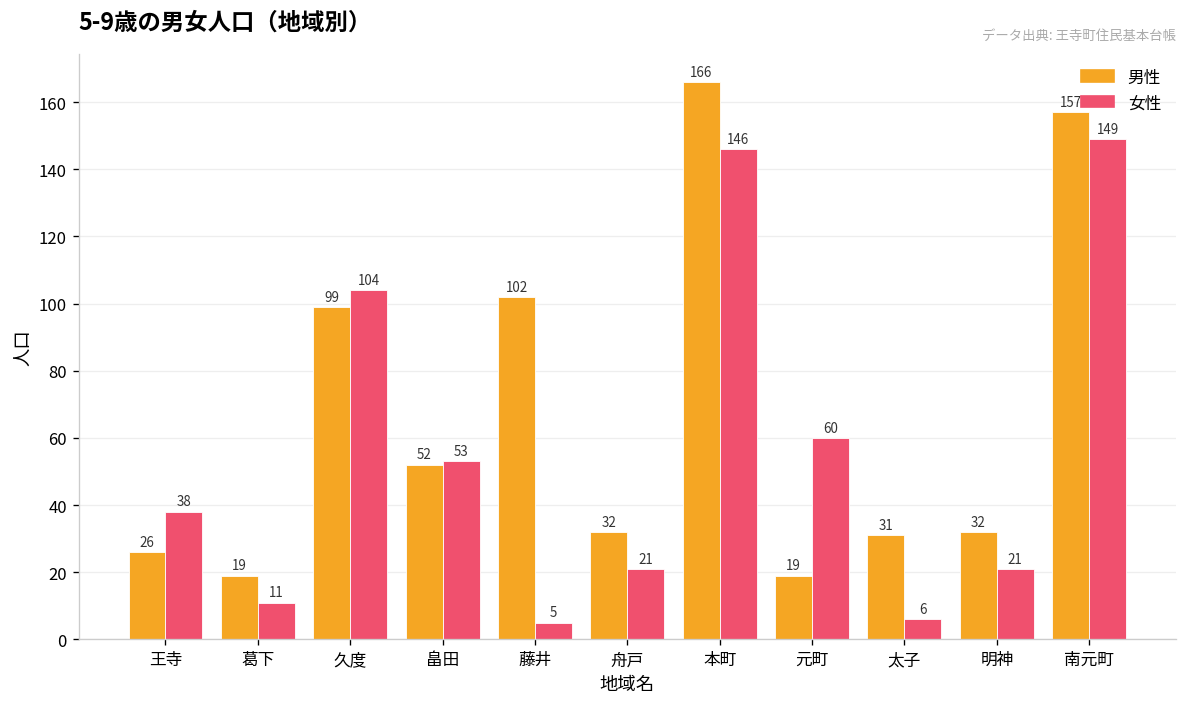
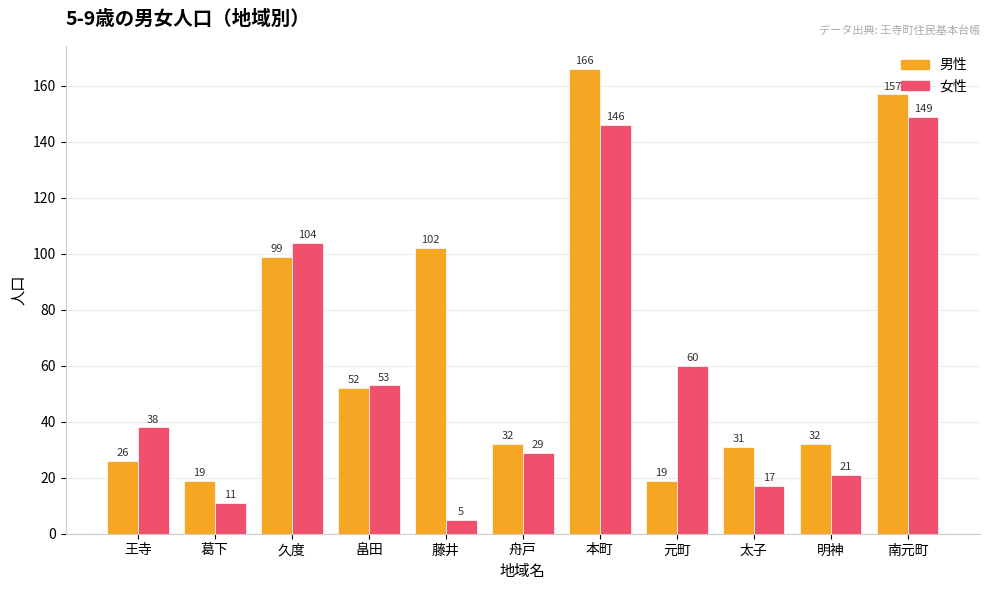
  {
    "男性": {
      "王寺": 26,
      "葛下": 19,
      "久度": 99,
      "畠田": 52,
      "藤井": 102,
      "舟戸": 32,
      "本町": 166,
      "元町": 19,
      "太子": 31,
      "明神": 32,
      "南元町": 157
    },
    "女性": {
      "王寺": 38,
      "葛下": 11,
      "久度": 104,
      "畠田": 53,
      "藤井": 5,
-     "舟戸": 21,
+     "舟戸": 29,
      "本町": 146,
      "元町": 60,
-     "太子": 6,
+     "太子": 17,
      "明神": 21,
      "南元町": 149
    }
  }
